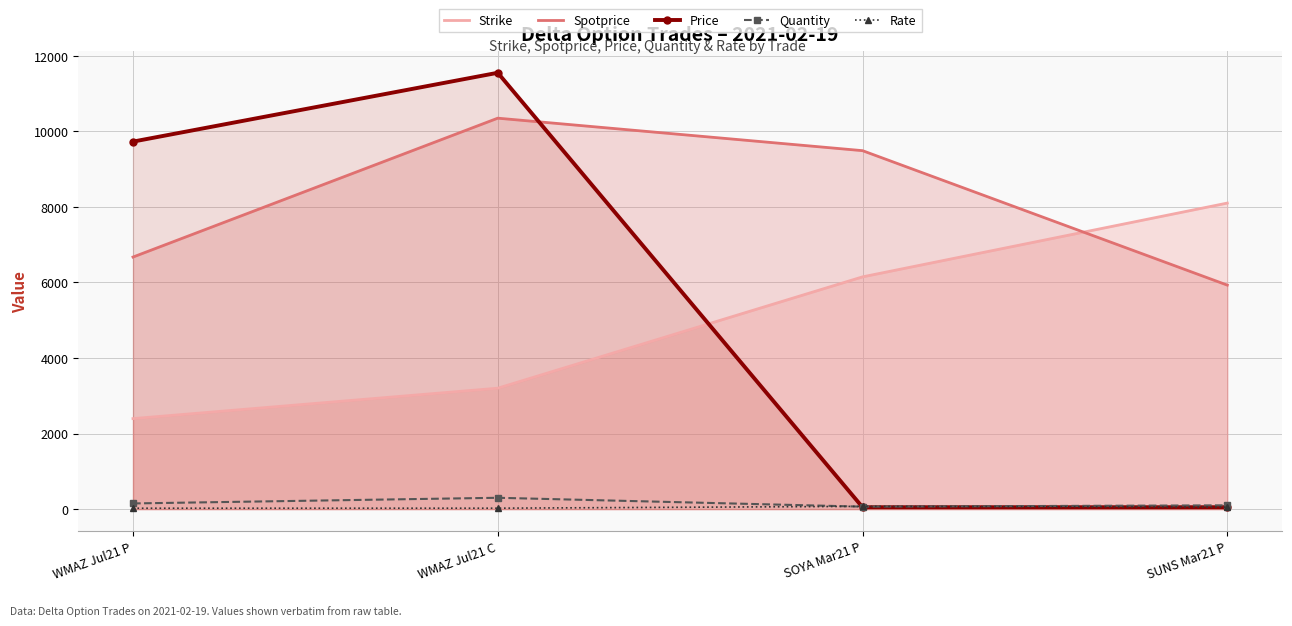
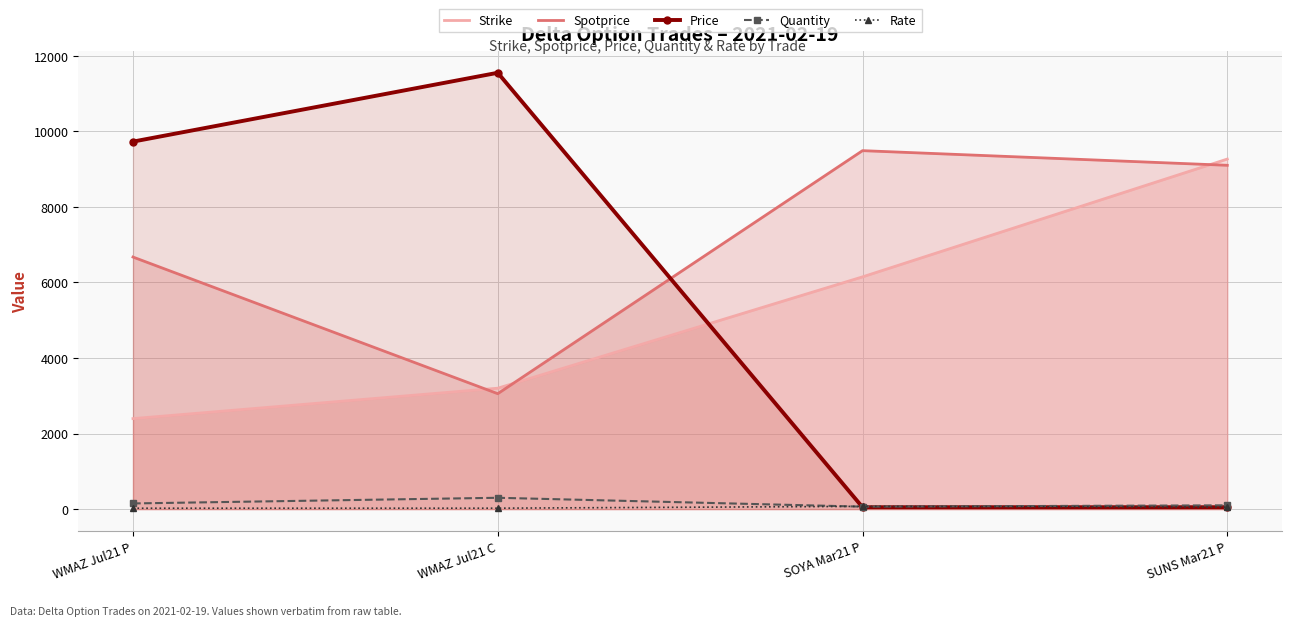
  {
    "Strike": {
      "WMAZ Jul21 P": 2400,
      "WMAZ Jul21 C": 3200,
      "SOYA Mar21 P": 6100,
-     "SUNS Mar21 P": 8100
+     "SUNS Mar21 P": 9300
    },
    "Spotprice": {
      "WMAZ Jul21 P": 6700,
-     "WMAZ Jul21 C": 10300,
+     "WMAZ Jul21 C": 3100,
      "SOYA Mar21 P": 9500,
-     "SUNS Mar21 P": 5900
+     "SUNS Mar21 P": 9100
    },
    "Price": {
      "WMAZ Jul21 P": 9700,
      "WMAZ Jul21 C": 11500
    }
  }
